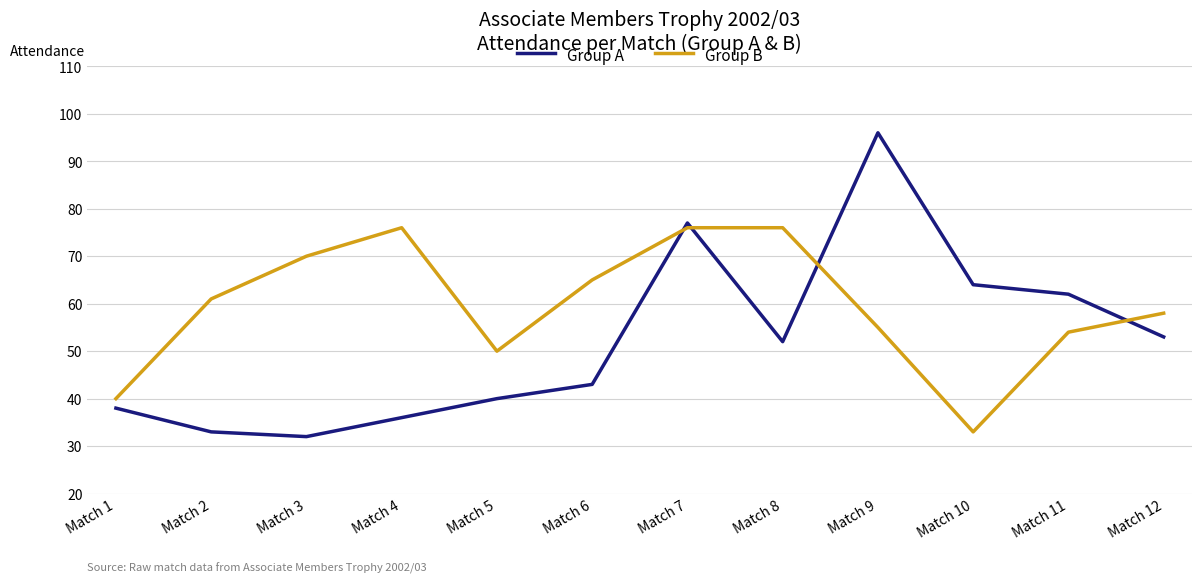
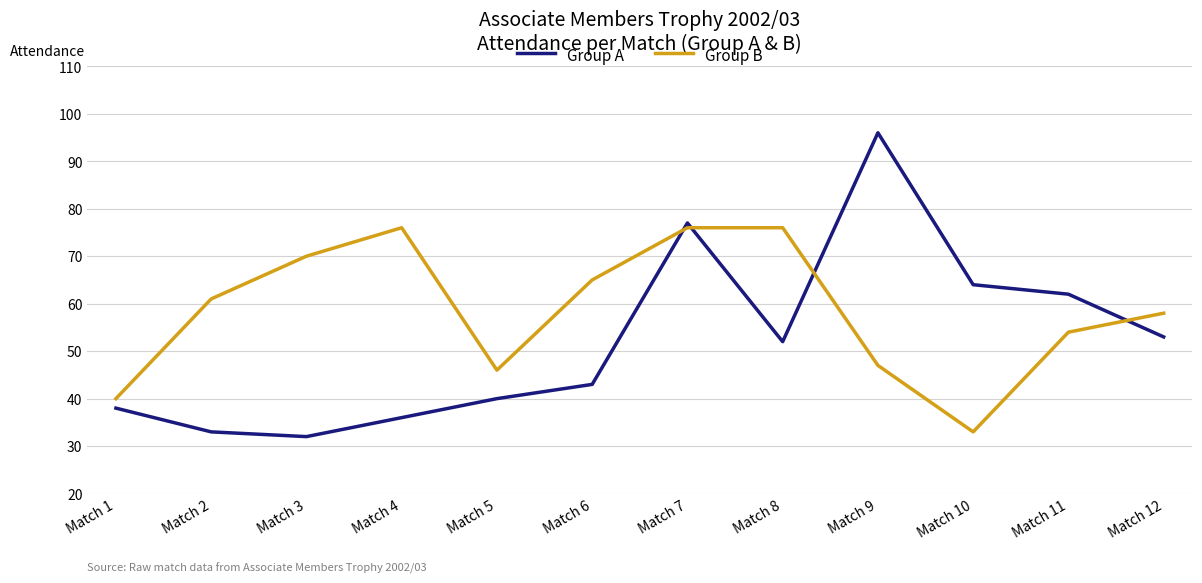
  {
    "Group A": {
      "Match 1": 38,
      "Match 2": 33,
      "Match 3": 32,
      "Match 4": 36,
      "Match 5": 40,
      "Match 6": 43,
      "Match 7": 77,
      "Match 8": 52,
      "Match 9": 96,
      "Match 10": 64,
      "Match 11": 62,
      "Match 12": 53
    },
    "Group B": {
      "Match 1": 40,
      "Match 2": 61,
      "Match 3": 70,
      "Match 4": 76,
-     "Match 5": 50,
+     "Match 5": 46,
      "Match 6": 65,
      "Match 7": 76,
      "Match 8": 76,
-     "Match 9": 55,
+     "Match 9": 47,
      "Match 10": 33,
      "Match 11": 54,
      "Match 12": 58
    }
  }
